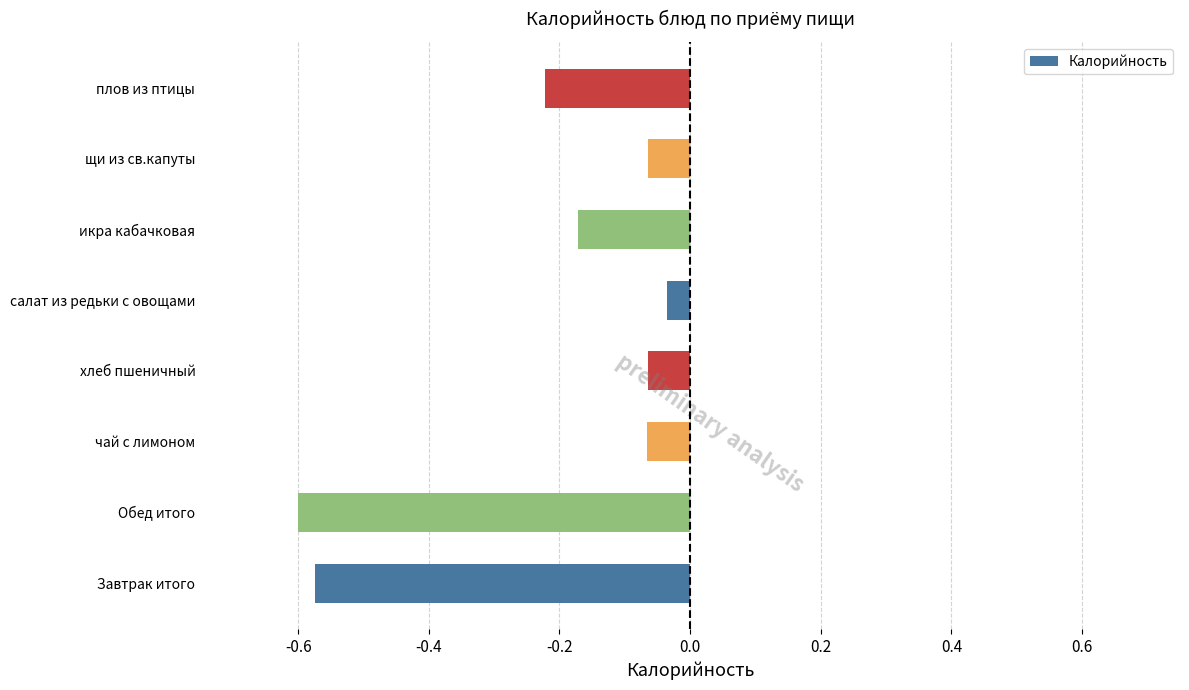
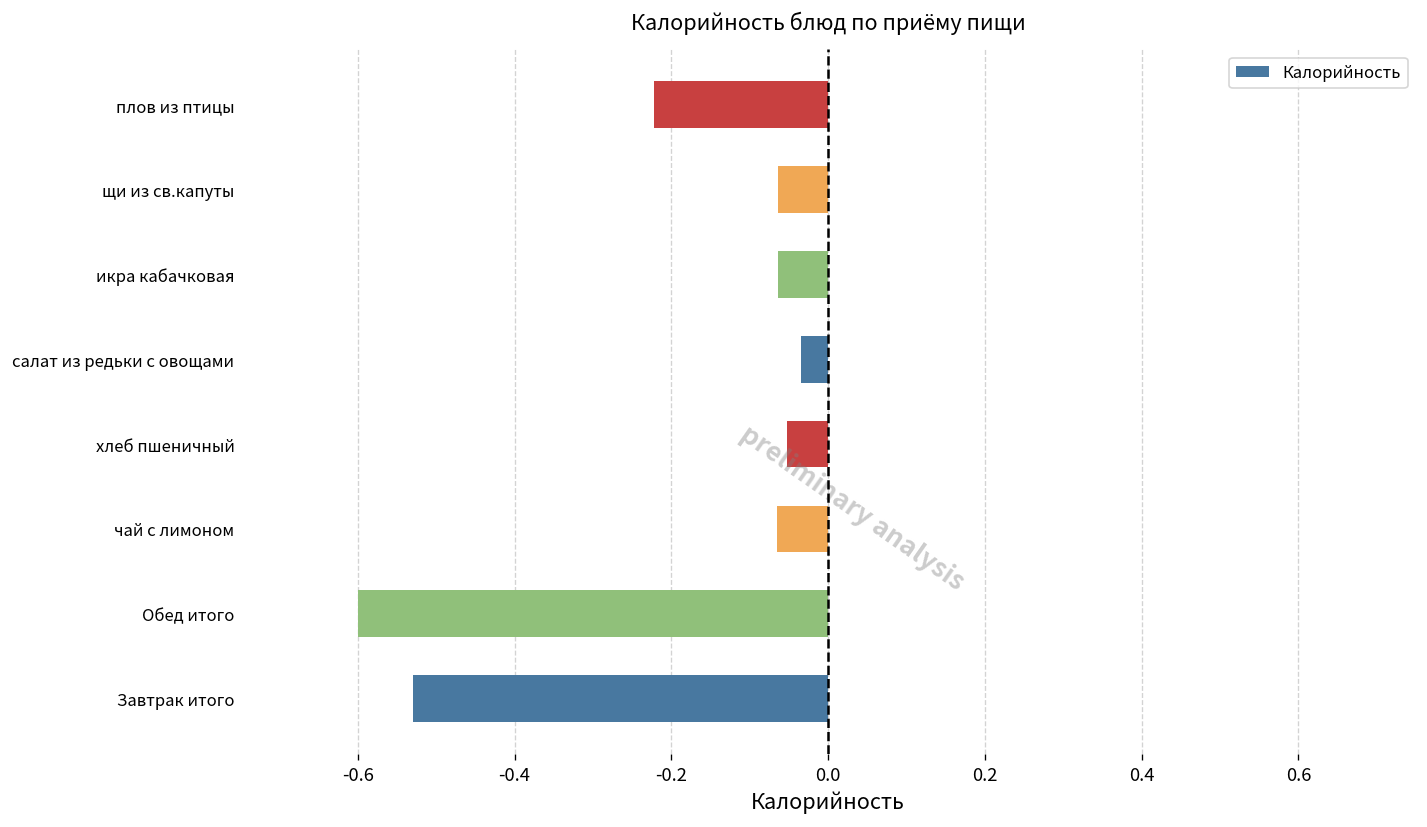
  {
    "плов из птицы": -0.22,
    "щи из св.капуты": -0.06,
-   "икра кабачковая": -0.17,
+   "икра кабачковая": -0.06,
    "салат из редьки с овощами": -0.03,
-   "хлеб пшеничный": -0.07,
+   "хлеб пшеничный": -0.05,
    "чай с лимоном": -0.07,
    "Обед итого": -0.60,
-   "Завтрак итого": -0.57
+   "Завтрак итого": -0.53
  }
